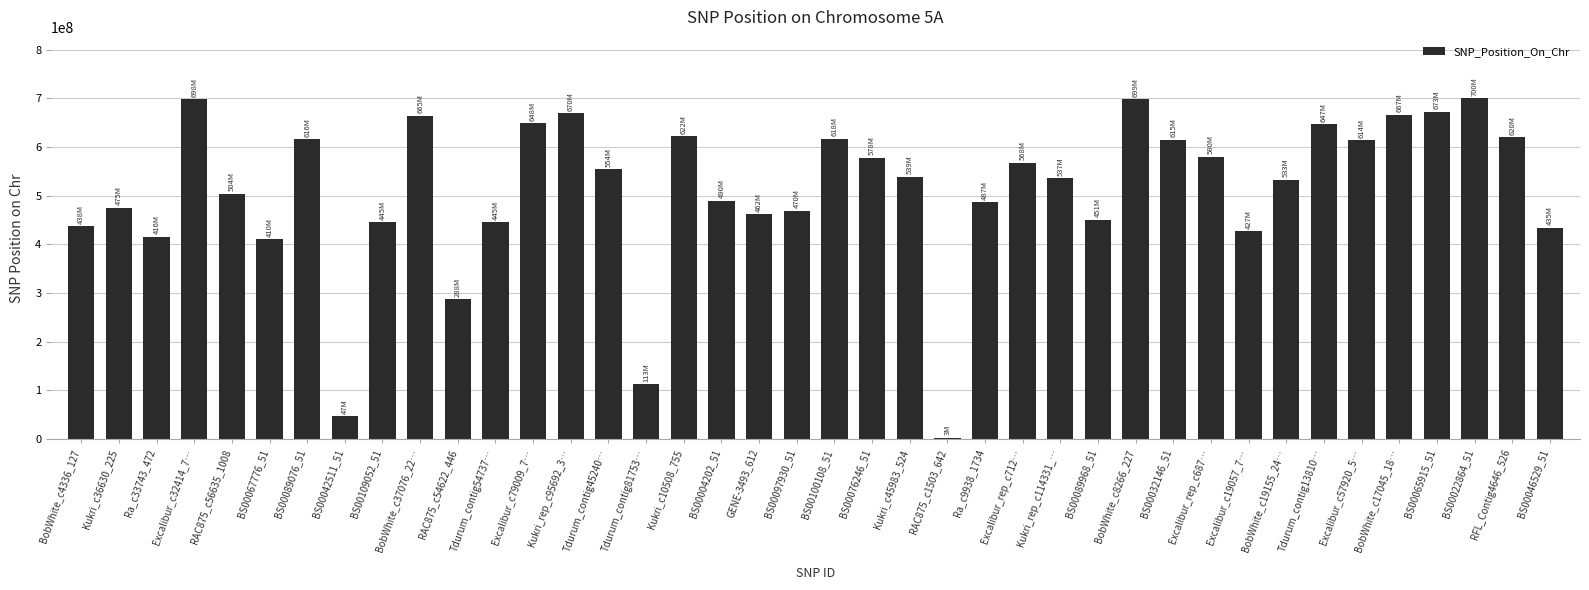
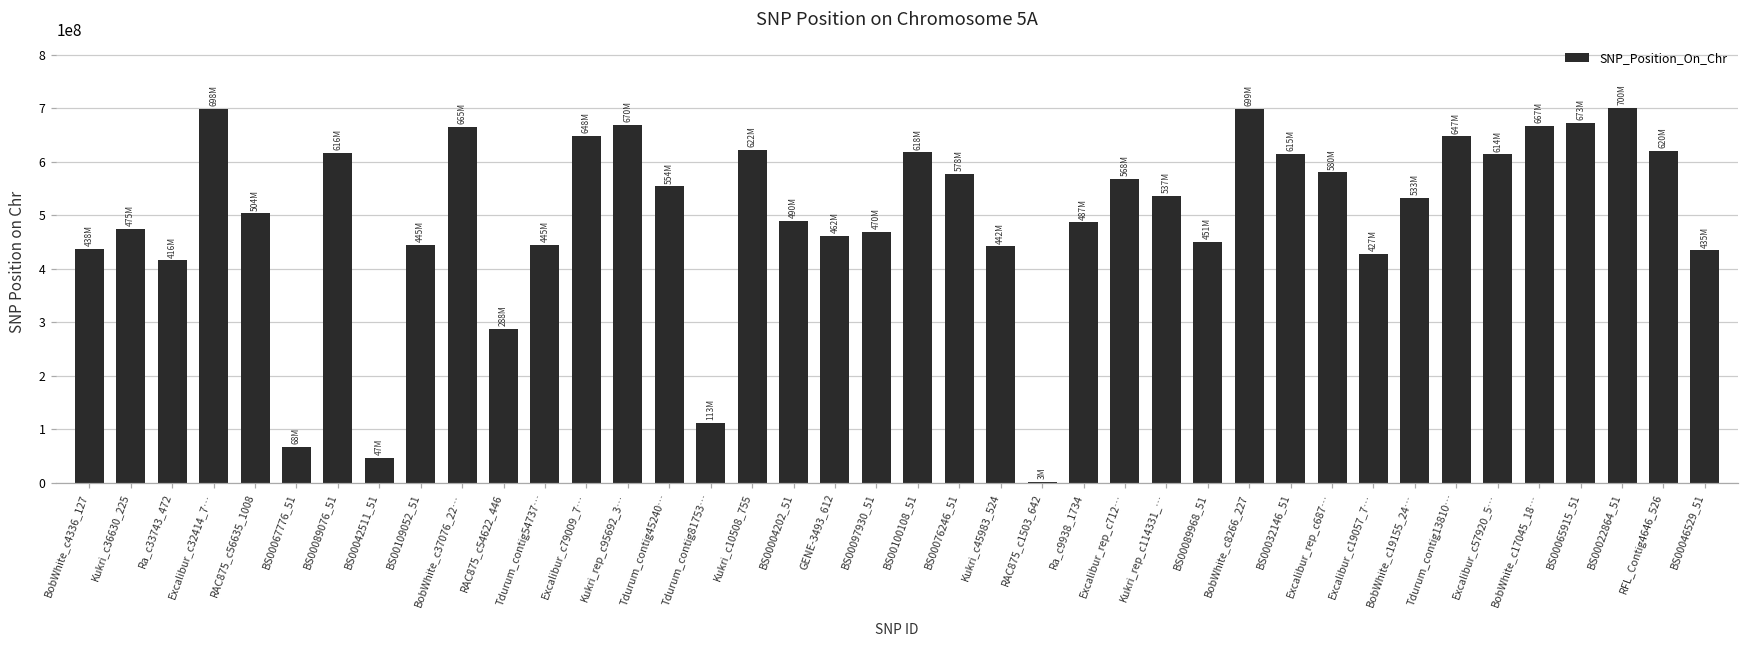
  {
    "BobWhite_c4336_127": "438M",
    "Kukri_c36630_225": "475M",
    "Ra_c33743_472": "416M",
    "Excalibur_c32414_7…": "698M",
    "RAC875_c56635_1008": "504M",
-   "BS00067776_51": "410M",
+   "BS00067776_51": "68M",
    "BS00089076_51": "616M",
    "BS00042511_51": "47M",
    "BS00109052_51": "445M",
    "BobWhite_c37076_22…": "665M",
    "RAC875_c54622_446": "288M",
    "Tdurum_contig54737…": "445M",
    "Excalibur_c79009_7…": "648M",
    "Kukri_rep_c95692_3…": "670M",
    "Tdurum_contig45240…": "554M",
    "Tdurum_contig81753…": "113M",
    "Kukri_c10508_755": "622M",
    "BS00004202_51": "490M",
    "GENE-3493_612": "462M",
    "BS00097930_51": "470M",
    "BS00100108_51": "618M",
    "BS00076246_51": "578M",
-   "Kukri_c45983_524": "539M",
+   "Kukri_c45983_524": "442M",
    "RAC875_c1503_642": "3M",
    "Ra_c9938_1734": "487M",
    "Excalibur_rep_c712…": "568M",
    "Kukri_rep_c114331_…": "537M",
    "BS00089968_51": "451M",
    "BobWhite_c8266_227": "699M",
    "BS00032146_51": "615M",
    "Excalibur_rep_c687…": "580M",
    "Excalibur_c19057_7…": "427M",
    "BobWhite_c19155_24…": "533M",
    "Tdurum_contig13810…": "647M",
    "Excalibur_c57920_5…": "614M",
    "BobWhite_c17045_18…": "667M",
    "BS00065915_51": "673M",
    "BS00022864_51": "700M",
    "RFL_Contig4646_526": "620M",
    "BS00046529_51": "435M"
  }
